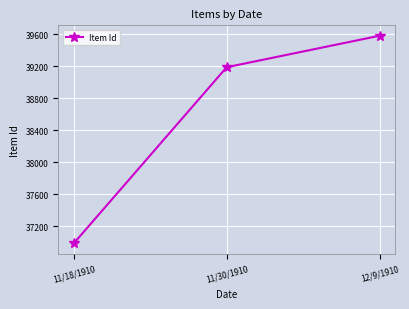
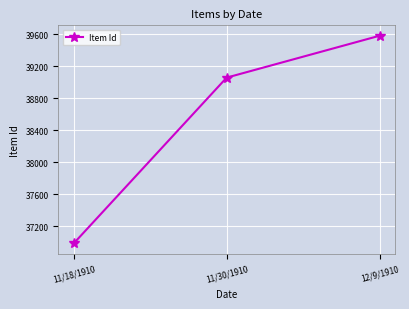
  {
    "11/18/1910": 37000,
-   "11/30/1910": 39200,
+   "11/30/1910": 39100,
    "12/9/1910": 39600
  }
